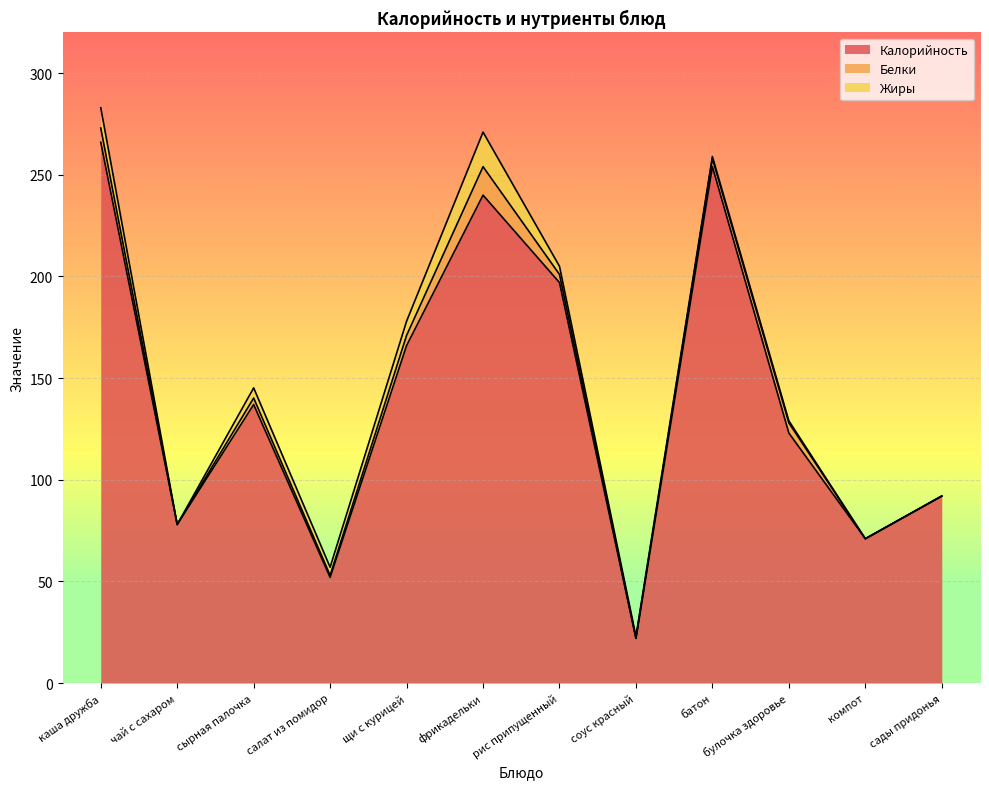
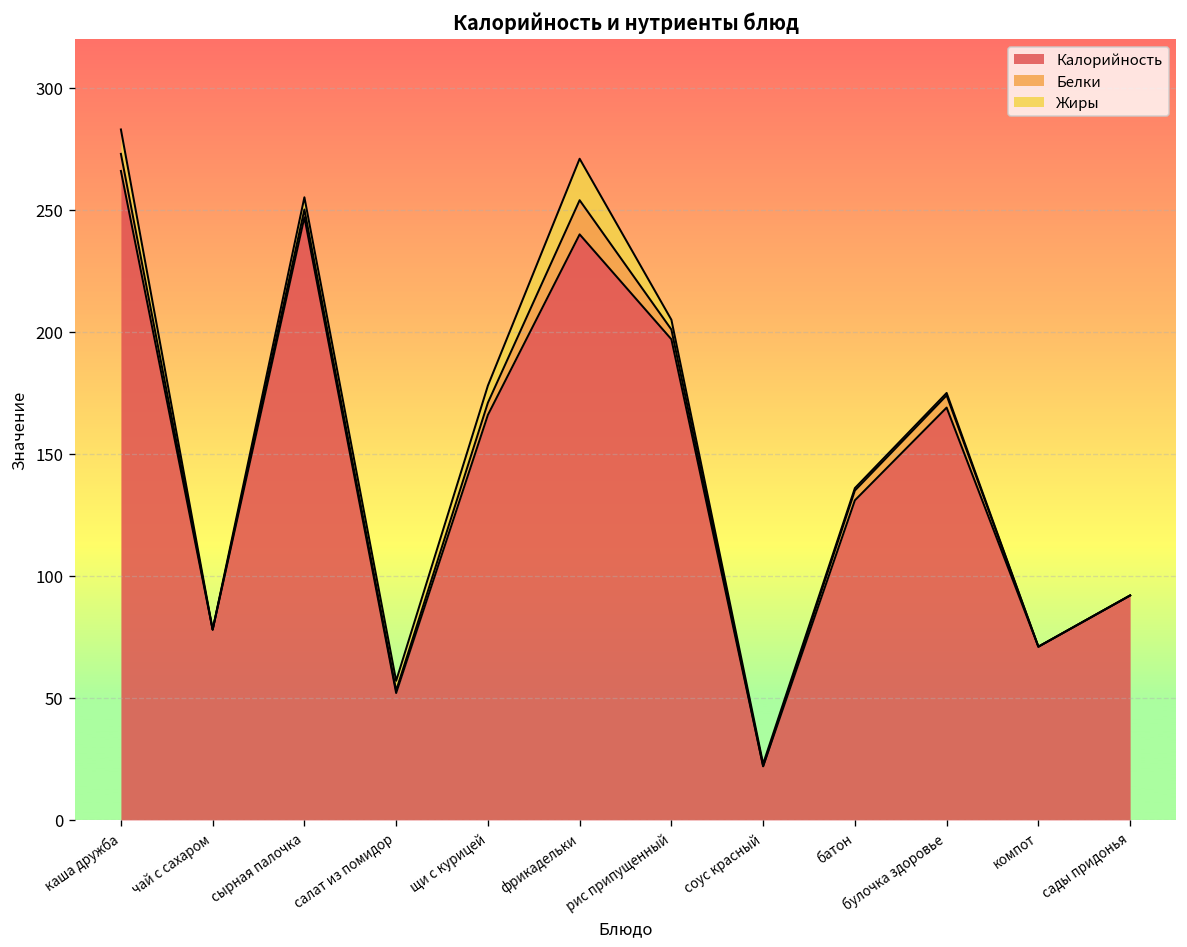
  {
    "Калорийность": {
      "каша дружба": 266,
-     "сырная палочка": 137,
+     "сырная палочка": 247,
      "щи с курицей": 166,
      "фрикадельки": 240,
      "рис припущенный": 197,
-     "батон": 254,
-     "булочка здоровье": 123
+     "батон": 131,
+     "булочка здоровье": 169
    }
  }
